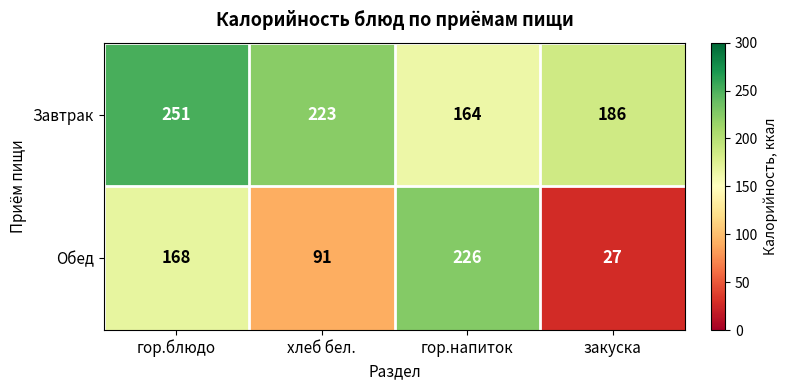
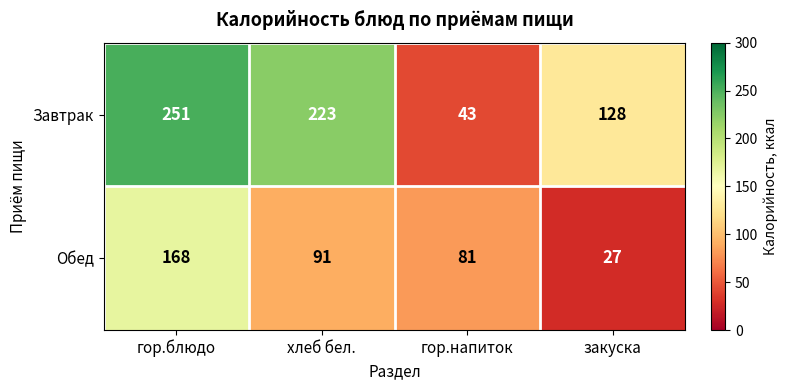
  {
    "Завтрак": {
      "гор.блюдо": 251,
      "хлеб бел.": 223,
-     "гор.напиток": 164,
-     "закуска": 186
+     "гор.напиток": 43,
+     "закуска": 128
    },
    "Обед": {
      "гор.блюдо": 168,
      "хлеб бел.": 91,
-     "гор.напиток": 226,
+     "гор.напиток": 81,
      "закуска": 27
    }
  }
